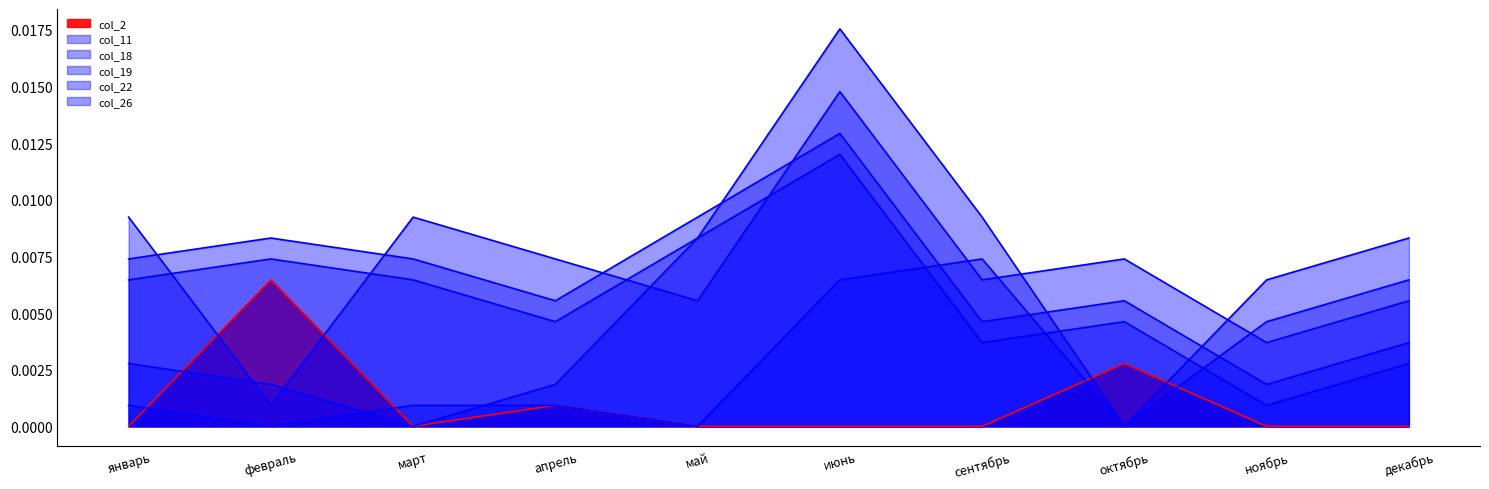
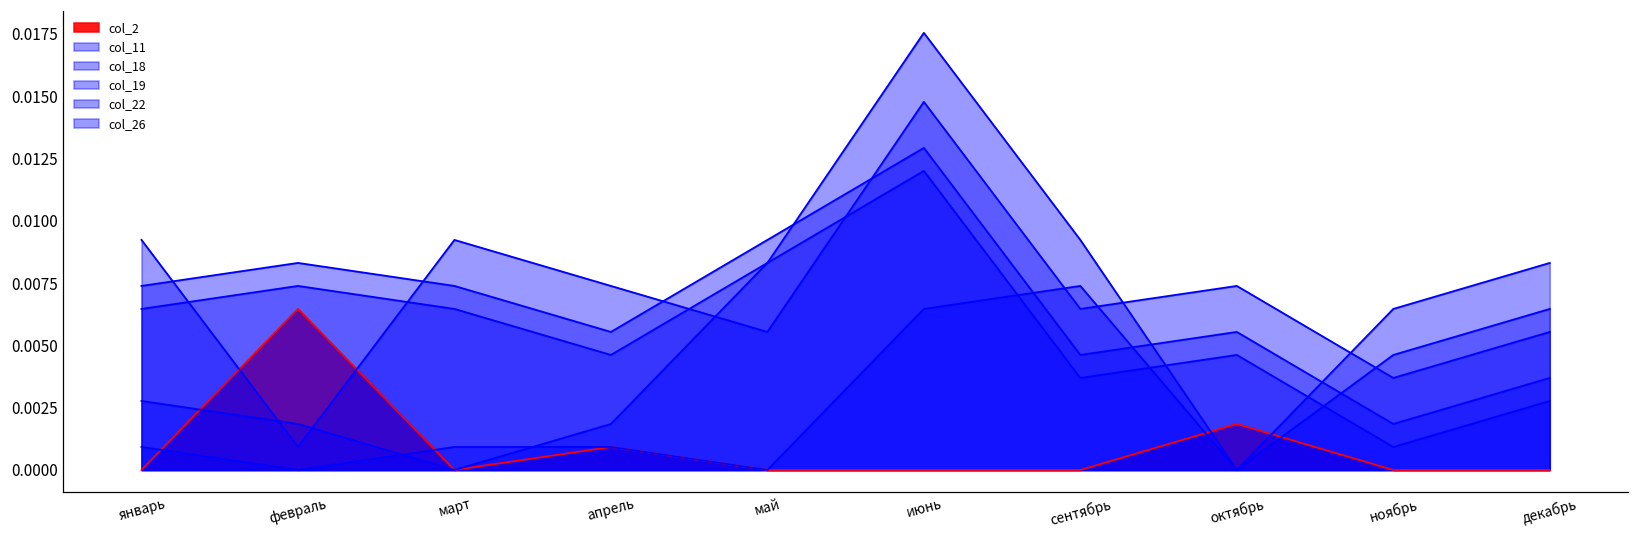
  {
    "col_2": {
      "январь": 0.0000,
      "февраль": 0.0065,
      "июнь": 0.0000,
      "сентябрь": 0.0000,
-     "октябрь": 0.0028,
+     "октябрь": 0.0018,
      "ноябрь": 0.0000,
      "декабрь": 0.0000
    }
  }
